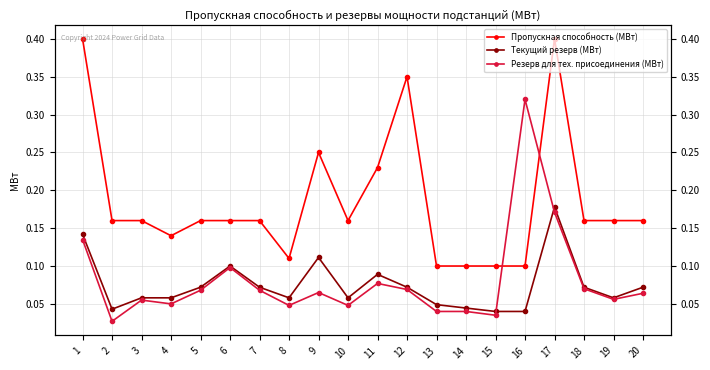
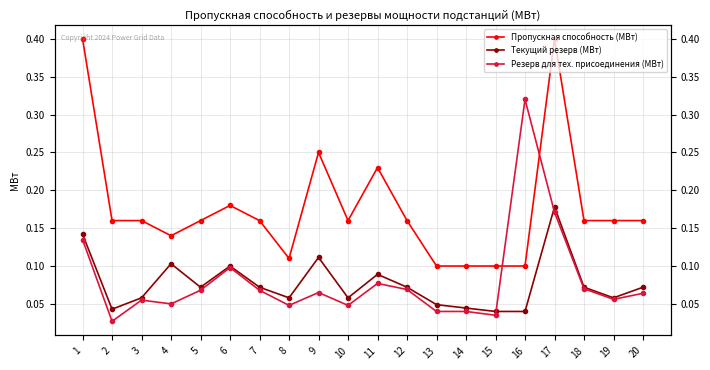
  {
    "Пропускная способность (МВт)": {
      "2": 0.16,
      "3": 0.16,
      "4": 0.14,
      "5": 0.16,
-     "6": 0.16,
+     "6": 0.18,
      "7": 0.16,
      "8": 0.11,
      "9": 0.25,
      "10": 0.16,
      "11": 0.23,
-     "12": 0.35,
+     "12": 0.16,
      "13": 0.10,
      "14": 0.10,
      "15": 0.10,
      "16": 0.10,
      "18": 0.16,
      "19": 0.16,
      "20": 0.16
    },
    "Текущий резерв (МВт)": {
      "1": 0.14,
      "2": 0.04,
-     "4": 0.06,
+     "4": 0.10,
      "5": 0.07,
      "7": 0.07,
      "8": 0.06,
      "9": 0.11,
      "10": 0.06,
      "11": 0.09,
      "13": 0.05,
      "14": 0.04,
      "15": 0.04,
      "16": 0.04,
      "17": 0.18,
      "20": 0.07
    },
    "Резерв для тех. присоединения (МВт)": {
      "1": 0.14,
      "2": 0.03,
      "4": 0.05,
      "5": 0.07,
      "7": 0.07,
      "8": 0.05,
      "9": 0.07,
      "10": 0.05,
      "11": 0.08,
      "13": 0.04,
      "14": 0.04,
      "15": 0.04,
      "16": 0.32,
      "17": 0.17,
      "20": 0.06
    }
  }
